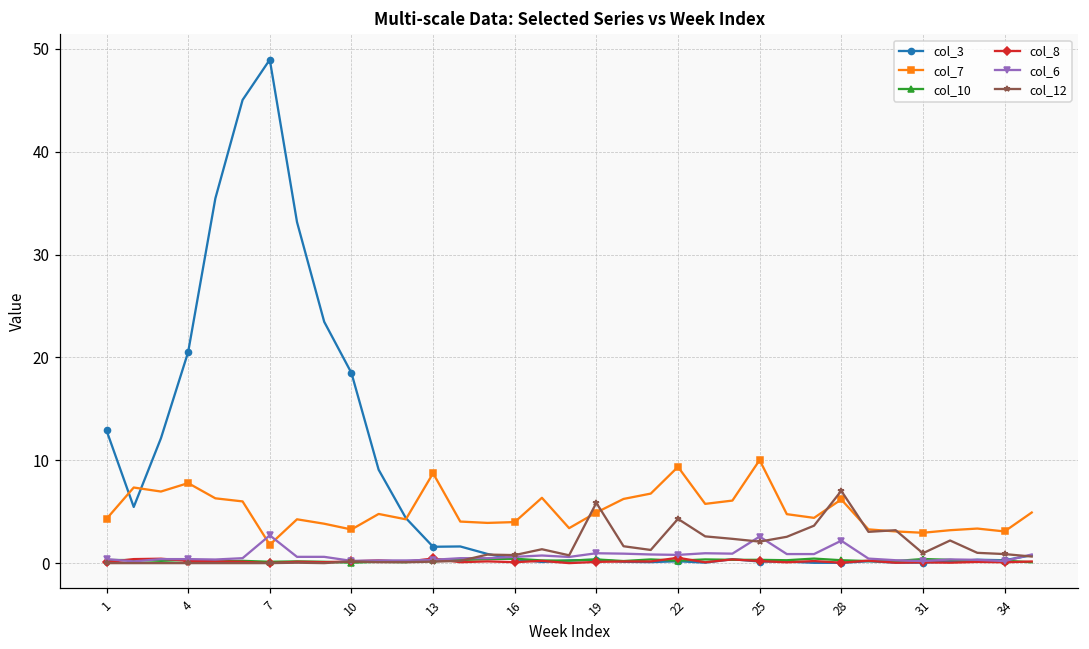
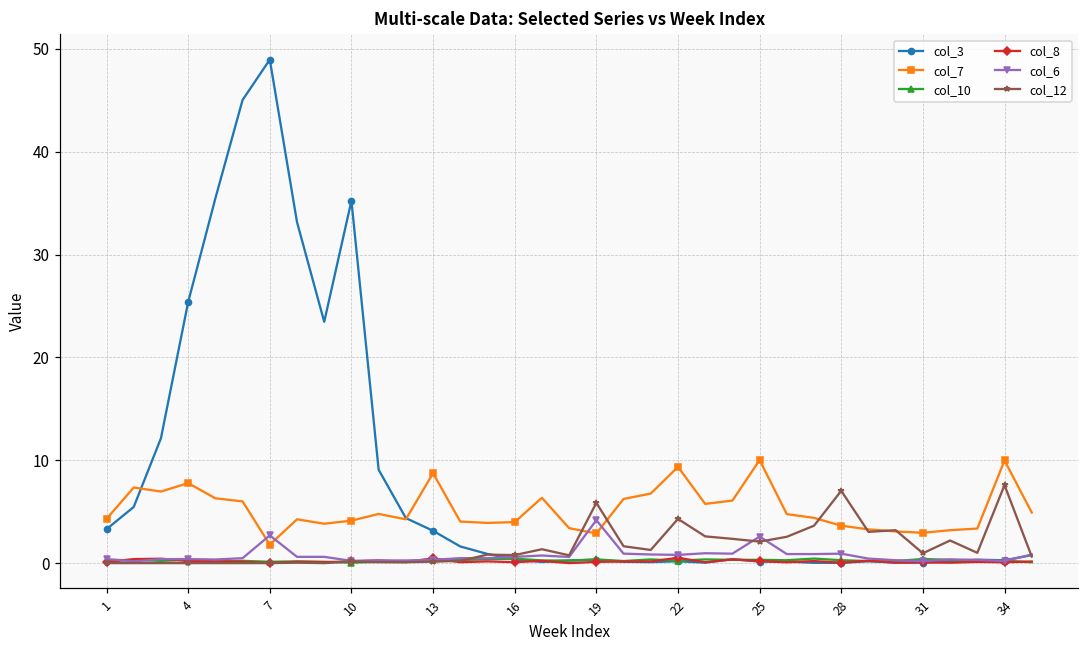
  {
    "col_3": {
-     "1": 13,
-     "4": 21,
+     "1": 3,
+     "4": 25,
      "7": 49,
-     "10": 18,
-     "13": 2
+     "10": 35,
+     "13": 3
    },
    "col_7": {
      "1": 4,
      "4": 8,
      "7": 2,
-     "10": 3,
+     "10": 4,
      "13": 9,
      "16": 4,
-     "19": 5,
+     "19": 3,
      "22": 9,
      "25": 10,
-     "28": 6,
+     "28": 4,
      "31": 3,
-     "34": 3
+     "34": 10
    },
    "col_8": {
      "16": 0,
      "22": 1
    },
    "col_6": {
      "7": 3,
-     "19": 1,
+     "19": 4,
      "22": 1,
      "25": 3,
-     "28": 2
+     "28": 1
    },
    "col_12": {
      "19": 6,
      "22": 4,
      "25": 2,
      "28": 7,
      "31": 1,
-     "34": 1
+     "34": 8
    }
  }
